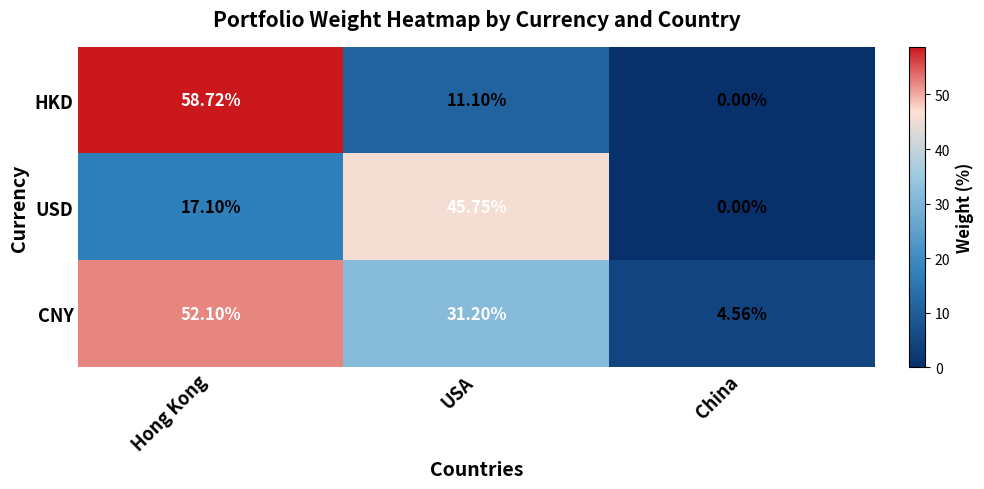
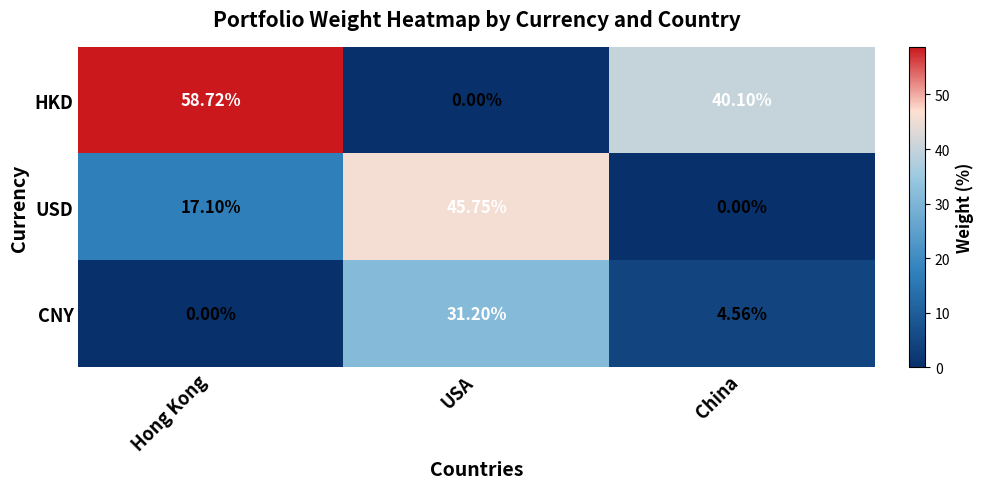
  {
    "HKD": {
      "Hong Kong": "58.72%",
-     "USA": "11.10%",
-     "China": "0.00%"
+     "USA": "0.00%",
+     "China": "40.10%"
    },
    "USD": {
      "Hong Kong": "17.10%",
      "China": "0.00%"
    },
    "CNY": {
-     "Hong Kong": "52.10%",
+     "Hong Kong": "0.00%",
      "USA": "31.20%",
      "China": "4.56%"
    }
  }
